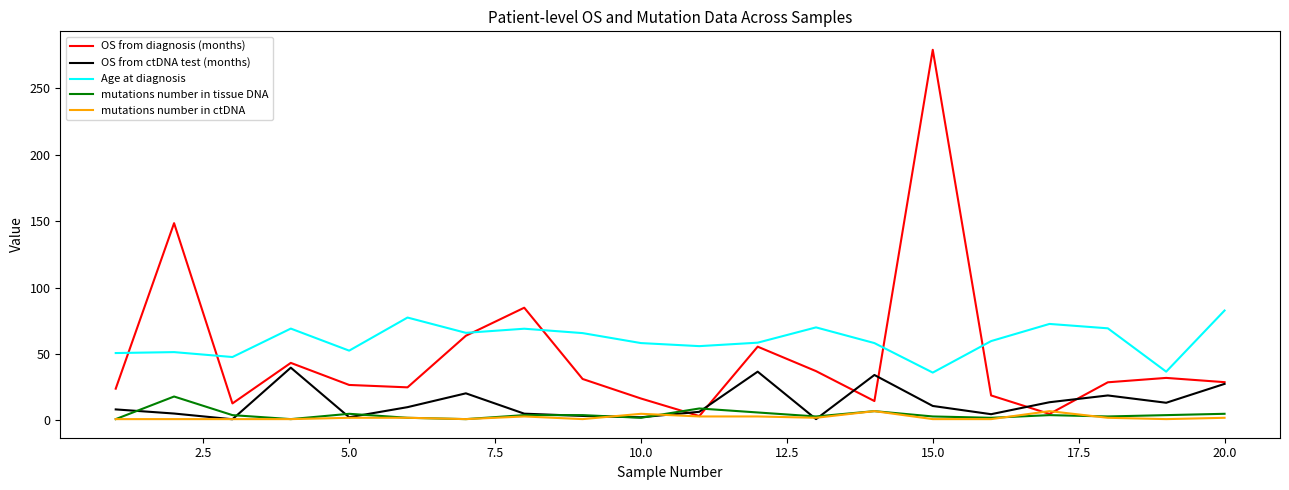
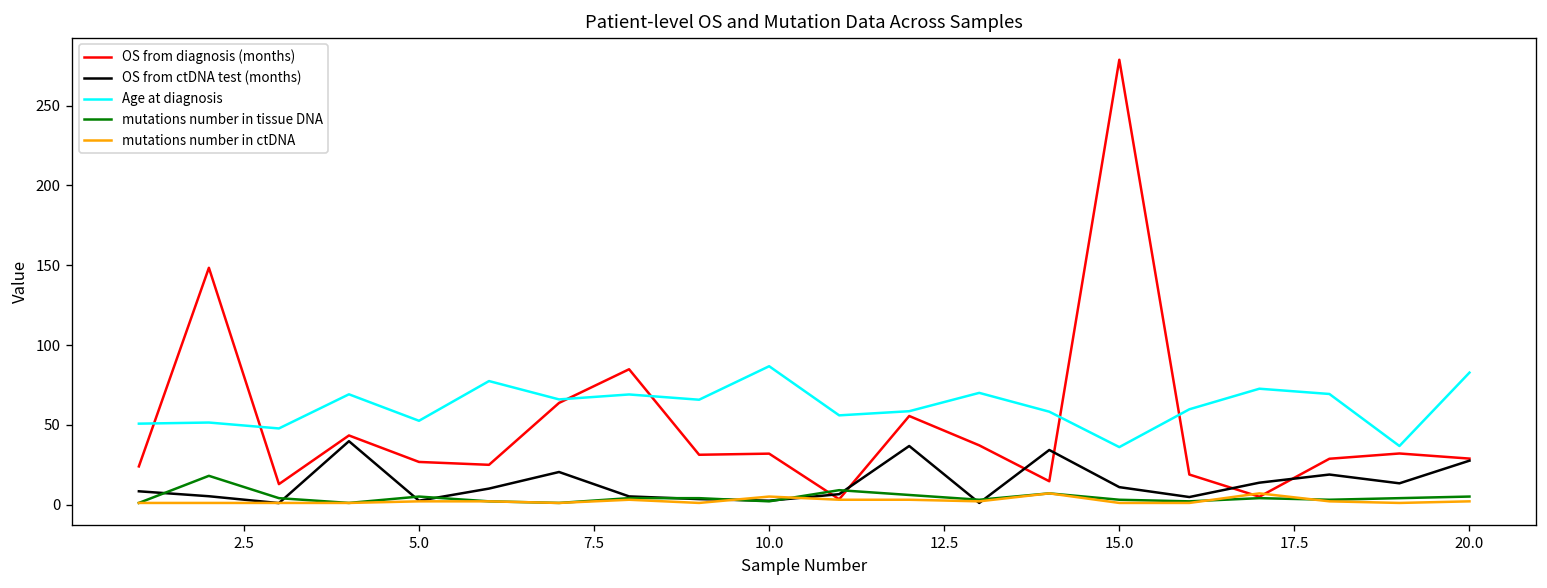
  {
    "OS from diagnosis (months)": {
      "5.0": 27,
-     "10.0": 17,
+     "10.0": 32,
      "15.0": 279
    },
    "OS from ctDNA test (months)": {
      "15.0": 11
    },
    "Age at diagnosis": {
      "5.0": 53,
-     "10.0": 58,
+     "10.0": 87,
      "15.0": 36,
      "20.0": 83
    },
    "mutations number in tissue DNA": {
      "5.0": 5,
      "15.0": 3,
      "20.0": 5
    },
    "mutations number in ctDNA": {
      "10.0": 5,
      "15.0": 1,
      "20.0": 2
    }
  }
